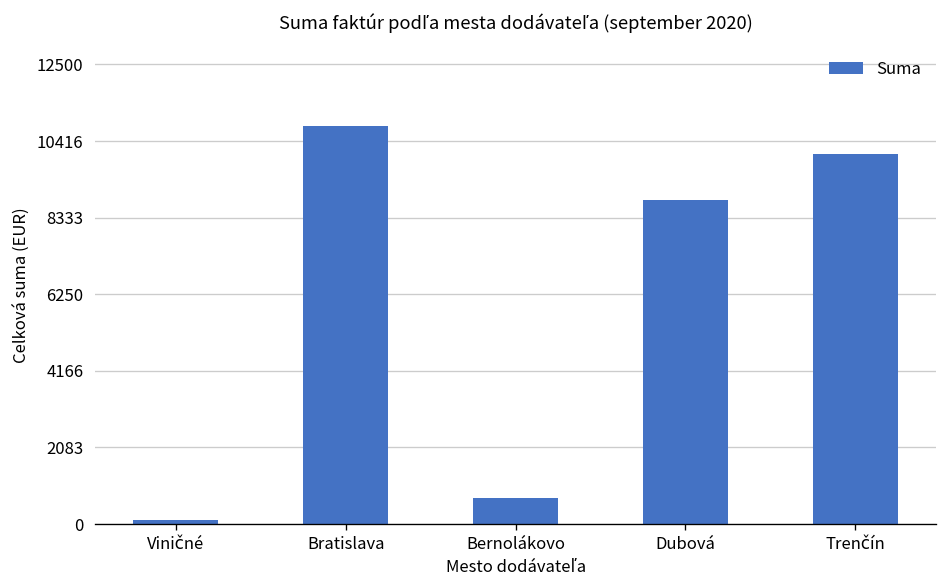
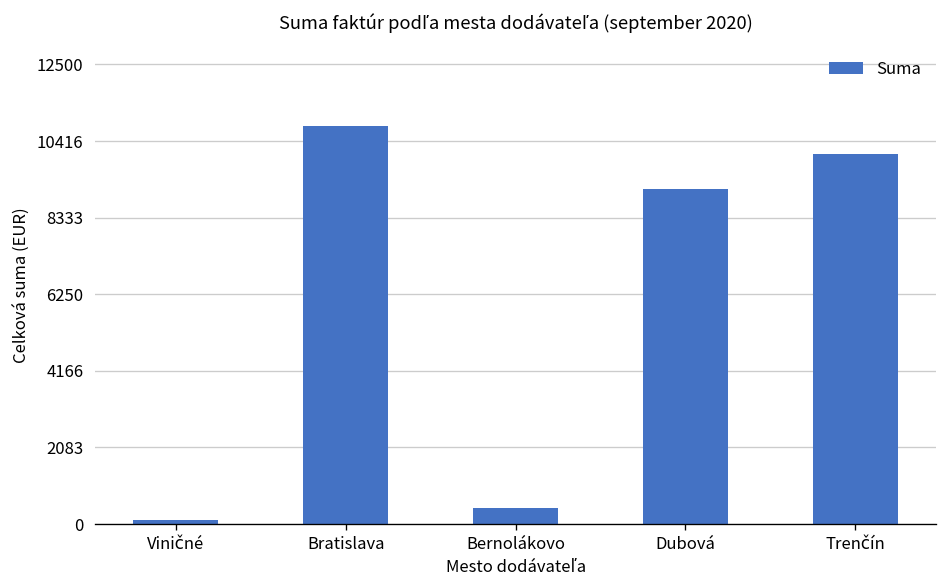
  {
    "Viničné": 100,
    "Bratislava": 10800,
-   "Bernolákovo": 700,
-   "Dubová": 8800,
+   "Bernolákovo": 500,
+   "Dubová": 9100,
    "Trenčín": 10100
  }
